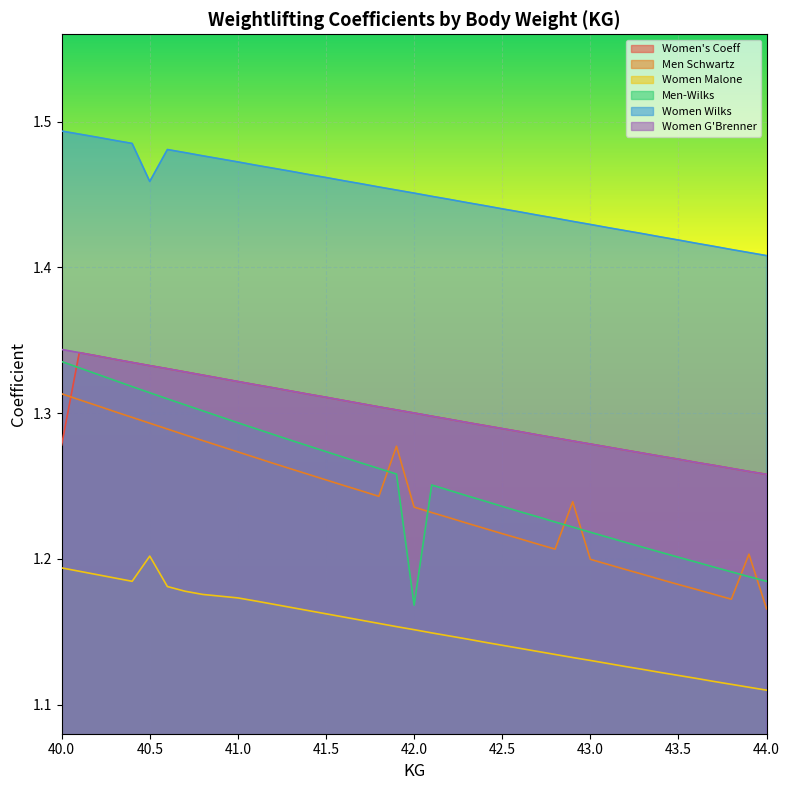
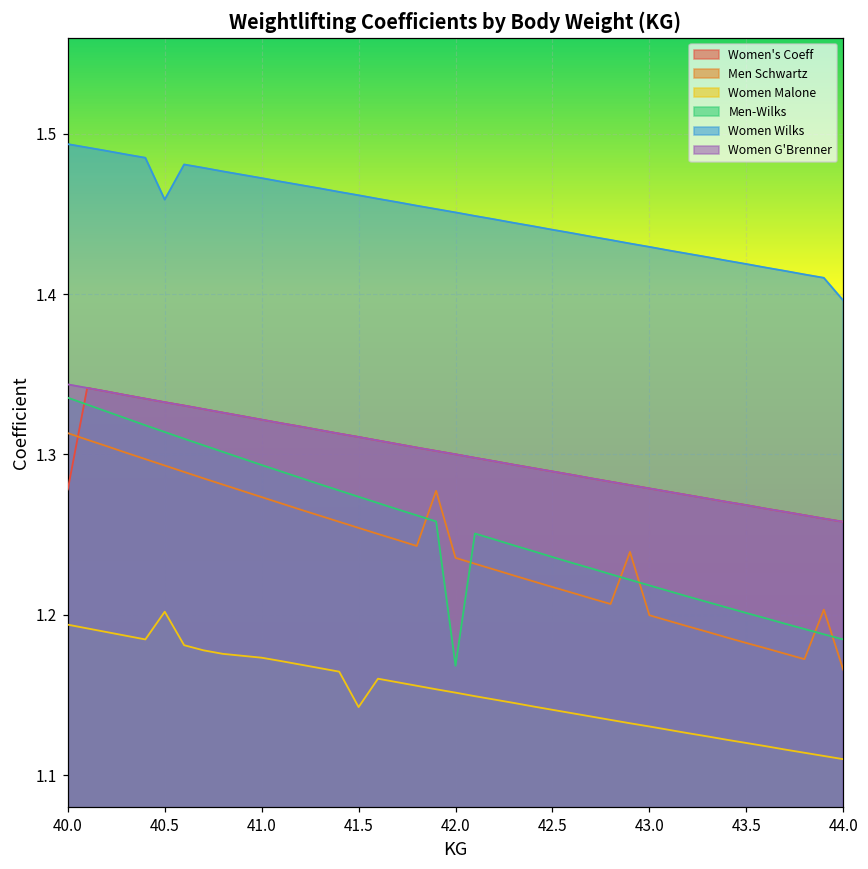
  {
    "Women Malone": {
      "40.0": 1.194,
      "40.5": 1.202,
      "41.0": 1.173,
-     "41.5": 1.162,
+     "41.5": 1.142,
      "42.0": 1.151,
      "42.5": 1.141,
      "43.0": 1.130,
      "43.5": 1.120,
      "44.0": 1.110
    },
    "Men-Wilks": {
      "40.0": 1.335,
      "40.5": 1.314,
      "41.0": 1.293,
      "41.5": 1.274,
      "42.0": 1.168,
      "42.5": 1.236,
      "43.0": 1.218,
      "43.5": 1.201,
      "44.0": 1.185
    },
    "Women Wilks": {
      "40.0": 1.494,
      "40.5": 1.459,
      "41.0": 1.472,
      "41.5": 1.462,
      "42.0": 1.451,
      "42.5": 1.440,
      "43.0": 1.430,
      "43.5": 1.419,
-     "44.0": 1.408
+     "44.0": 1.396
    },
    "Women G'Brenner": {
      "40.0": 1.344
    }
  }
